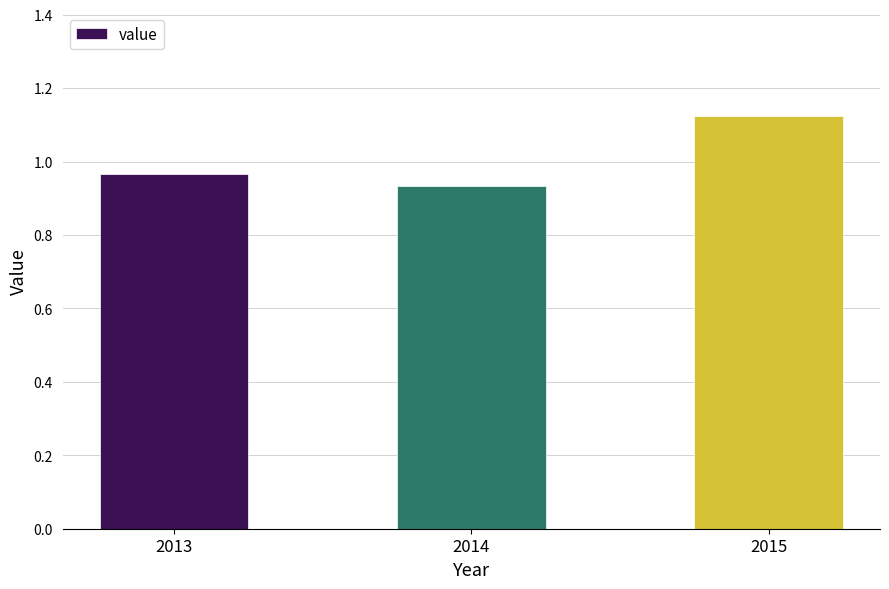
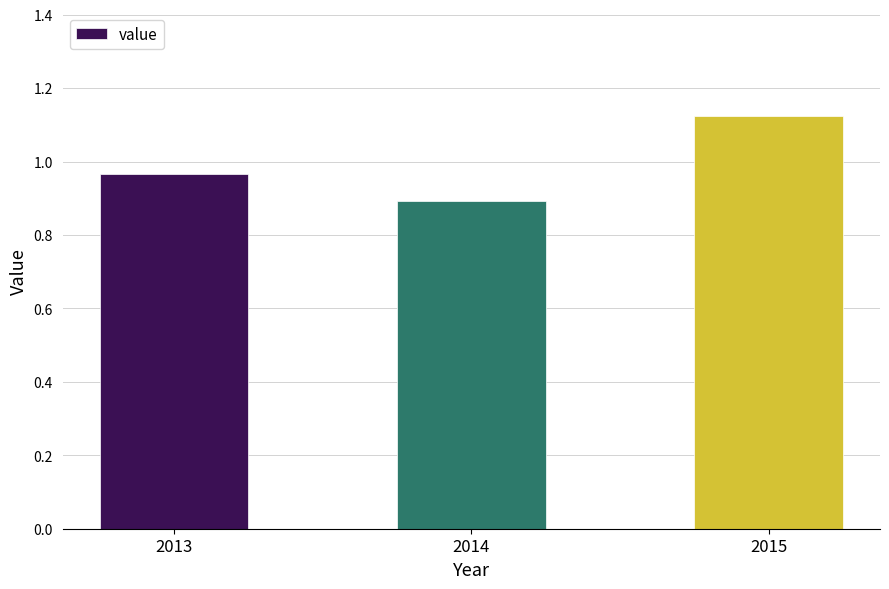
  {
    "2013": 0.97,
-   "2014": 0.93,
+   "2014": 0.89,
    "2015": 1.13
  }
